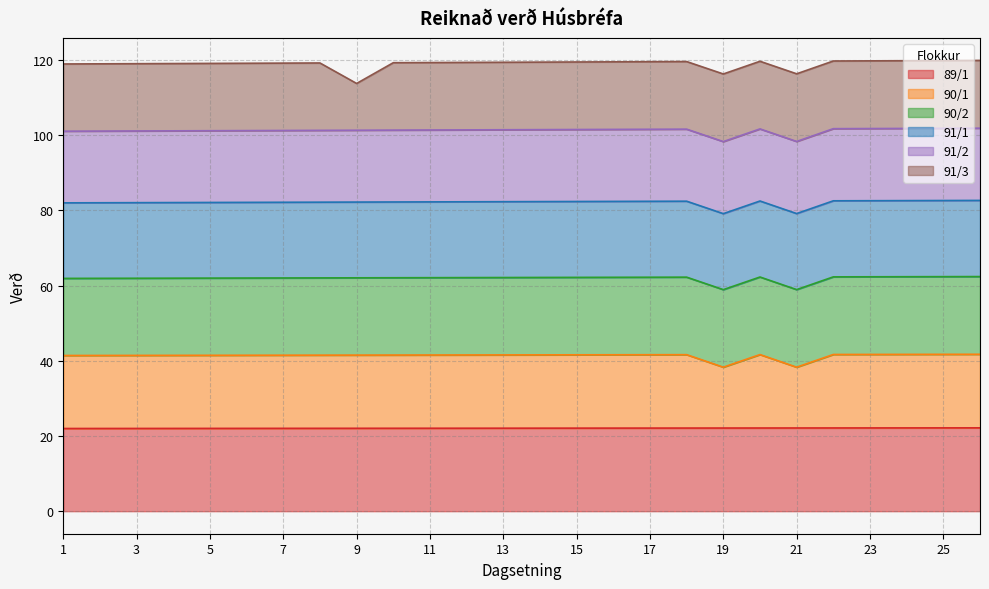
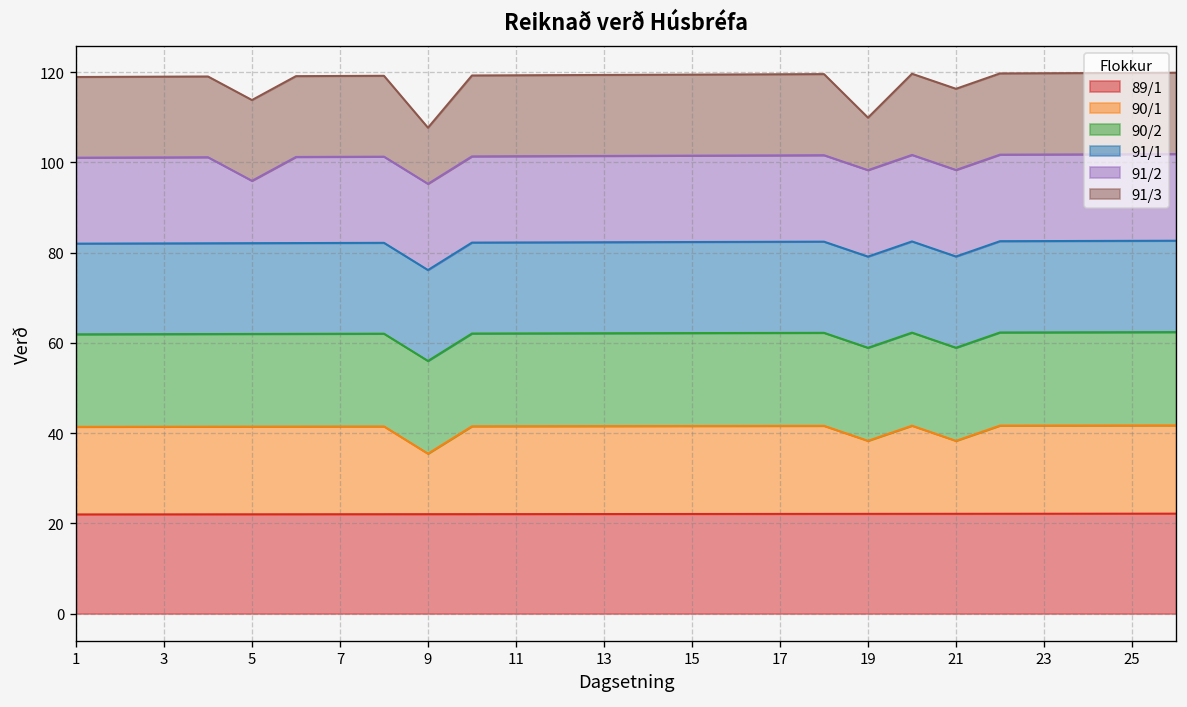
  {
    "89/1": {
      "1": 22,
      "3": 22,
      "5": 22,
      "7": 22,
      "9": 22,
      "11": 22,
      "13": 22,
      "15": 22,
      "17": 22,
      "19": 22,
      "21": 22,
      "23": 22,
      "25": 22
    },
    "90/1": {
      "1": 19,
      "3": 19,
      "5": 19,
      "7": 19,
-     "9": 19,
+     "9": 13,
      "11": 19,
      "13": 19,
      "15": 20,
      "17": 20,
      "19": 16,
      "21": 16,
      "23": 20,
      "25": 20
    },
    "90/2": {
      "1": 21,
      "3": 21,
      "5": 21,
      "7": 21,
      "9": 21,
      "11": 21,
      "13": 21,
      "15": 21,
      "17": 21,
      "19": 21,
      "21": 21,
      "23": 21,
      "25": 21
    },
    "91/1": {
      "1": 20,
      "3": 20,
      "5": 20,
      "7": 20,
      "9": 20,
      "11": 20,
      "13": 20,
      "15": 20,
      "17": 20,
      "19": 20,
      "21": 20,
      "23": 20,
      "25": 20
    },
    "91/2": {
      "1": 19,
      "3": 19,
-     "5": 19,
+     "5": 14,
      "7": 19,
      "9": 19,
      "11": 19,
      "13": 19,
      "15": 19,
      "17": 19,
      "19": 19,
      "21": 19,
      "23": 19
    },
    "91/3": {
      "1": 18,
      "3": 18,
      "5": 18,
      "7": 18,
      "9": 12,
      "11": 18,
      "13": 18,
      "15": 18,
      "17": 18,
-     "19": 18,
+     "19": 12,
      "21": 18,
      "23": 18
    }
  }
